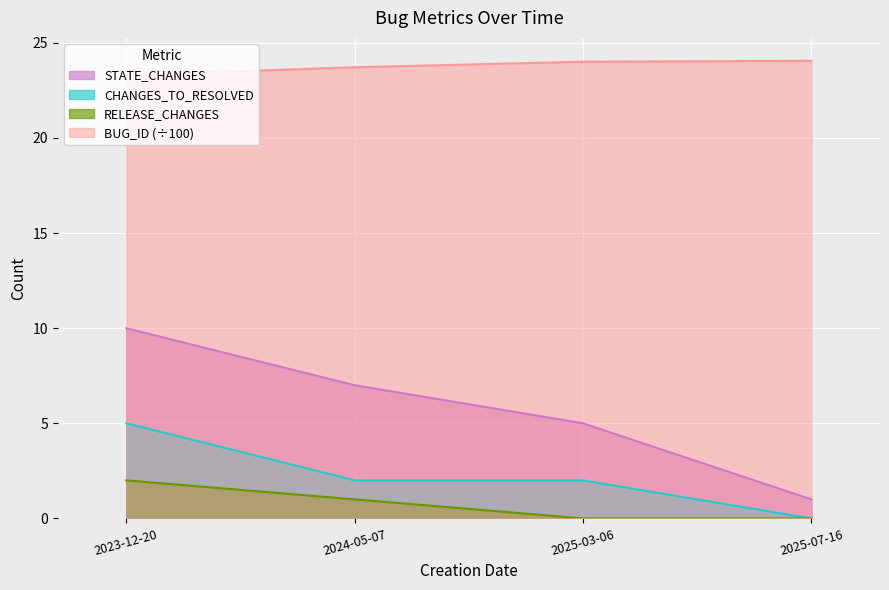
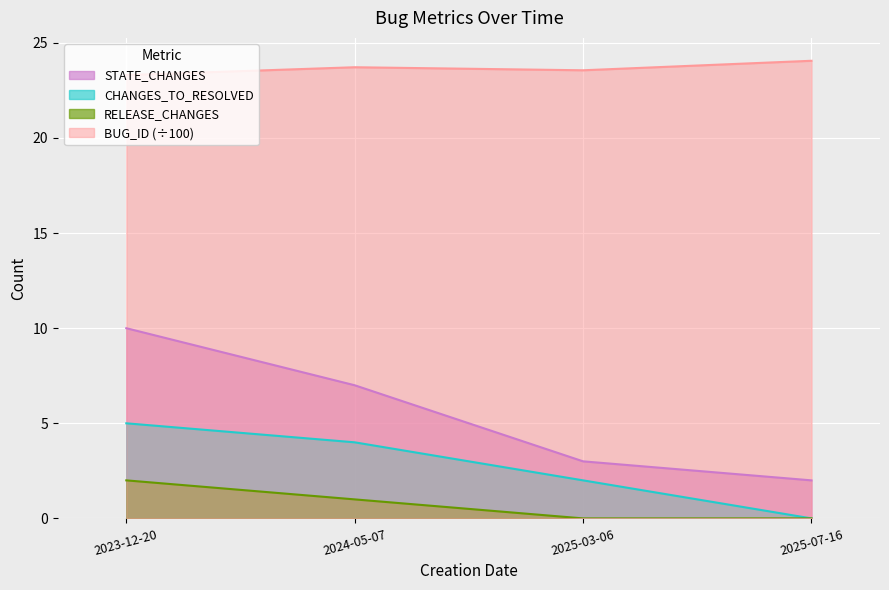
  {
    "STATE_CHANGES": {
      "2023-12-20": 10,
      "2024-05-07": 7,
-     "2025-03-06": 5,
-     "2025-07-16": 1
+     "2025-03-06": 3,
+     "2025-07-16": 2
    },
    "CHANGES_TO_RESOLVED": {
      "2023-12-20": 5,
-     "2024-05-07": 2,
+     "2024-05-07": 4,
      "2025-03-06": 2
    },
    "RELEASE_CHANGES": {
      "2023-12-20": 2.0,
      "2024-05-07": 1.0,
      "2025-03-06": 0.0
    },
    "BUG_ID (÷100)": {
      "2024-05-07": 23.7,
-     "2025-03-06": 24.0,
+     "2025-03-06": 23.6,
      "2025-07-16": 24.1
    }
  }
